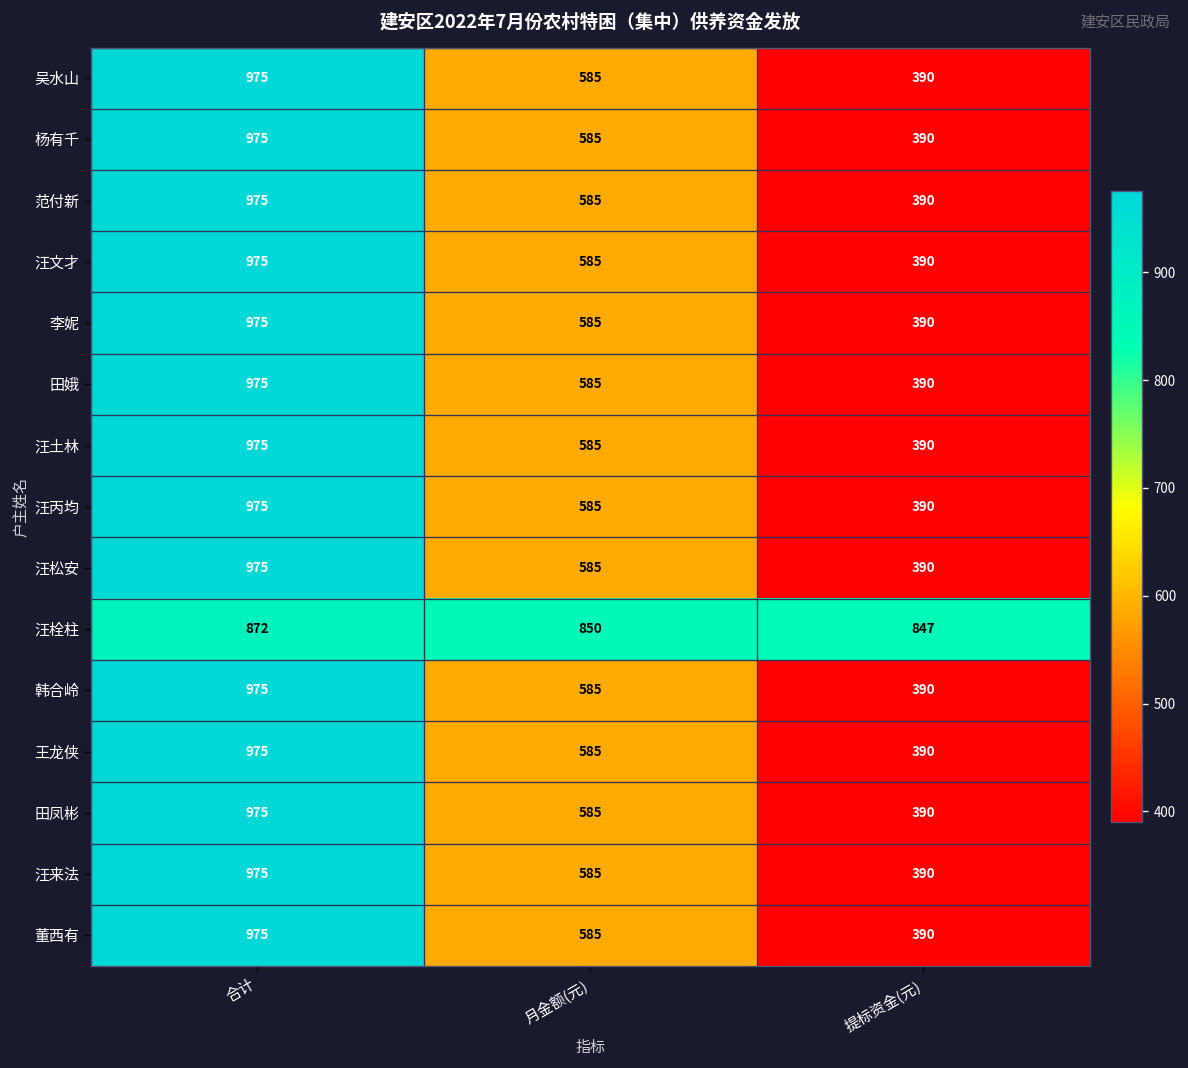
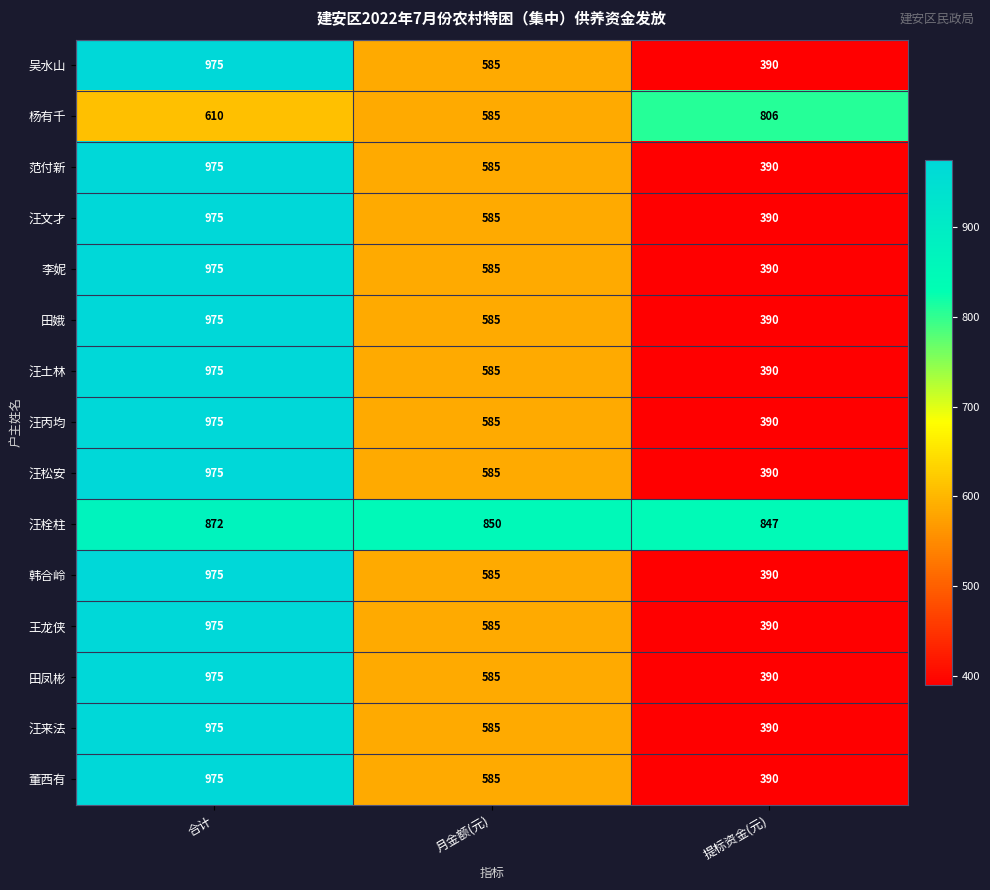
  {
    "吴水山": {
      "合计": 975,
      "月金额(元)": 585,
      "提标资金(元)": 390
    },
    "杨有千": {
-     "合计": 975,
+     "合计": 610,
      "月金额(元)": 585,
-     "提标资金(元)": 390
+     "提标资金(元)": 806
    },
    "范付新": {
      "合计": 975,
      "月金额(元)": 585,
      "提标资金(元)": 390
    },
    "汪文才": {
      "合计": 975,
      "月金额(元)": 585,
      "提标资金(元)": 390
    },
    "李妮": {
      "合计": 975,
      "月金额(元)": 585,
      "提标资金(元)": 390
    },
    "田娥": {
      "合计": 975,
      "月金额(元)": 585,
      "提标资金(元)": 390
    },
    "汪土林": {
      "合计": 975,
      "月金额(元)": 585,
      "提标资金(元)": 390
    },
    "汪丙均": {
      "合计": 975,
      "月金额(元)": 585,
      "提标资金(元)": 390
    },
    "汪松安": {
      "合计": 975,
      "月金额(元)": 585,
      "提标资金(元)": 390
    },
    "汪栓柱": {
      "合计": 872,
      "月金额(元)": 850,
      "提标资金(元)": 847
    },
    "韩合岭": {
      "合计": 975,
      "月金额(元)": 585,
      "提标资金(元)": 390
    },
    "王龙侠": {
      "合计": 975,
      "月金额(元)": 585,
      "提标资金(元)": 390
    },
    "田凤彬": {
      "合计": 975,
      "月金额(元)": 585,
      "提标资金(元)": 390
    },
    "汪来法": {
      "合计": 975,
      "月金额(元)": 585,
      "提标资金(元)": 390
    },
    "董西有": {
      "合计": 975,
      "月金额(元)": 585,
      "提标资金(元)": 390
    }
  }
